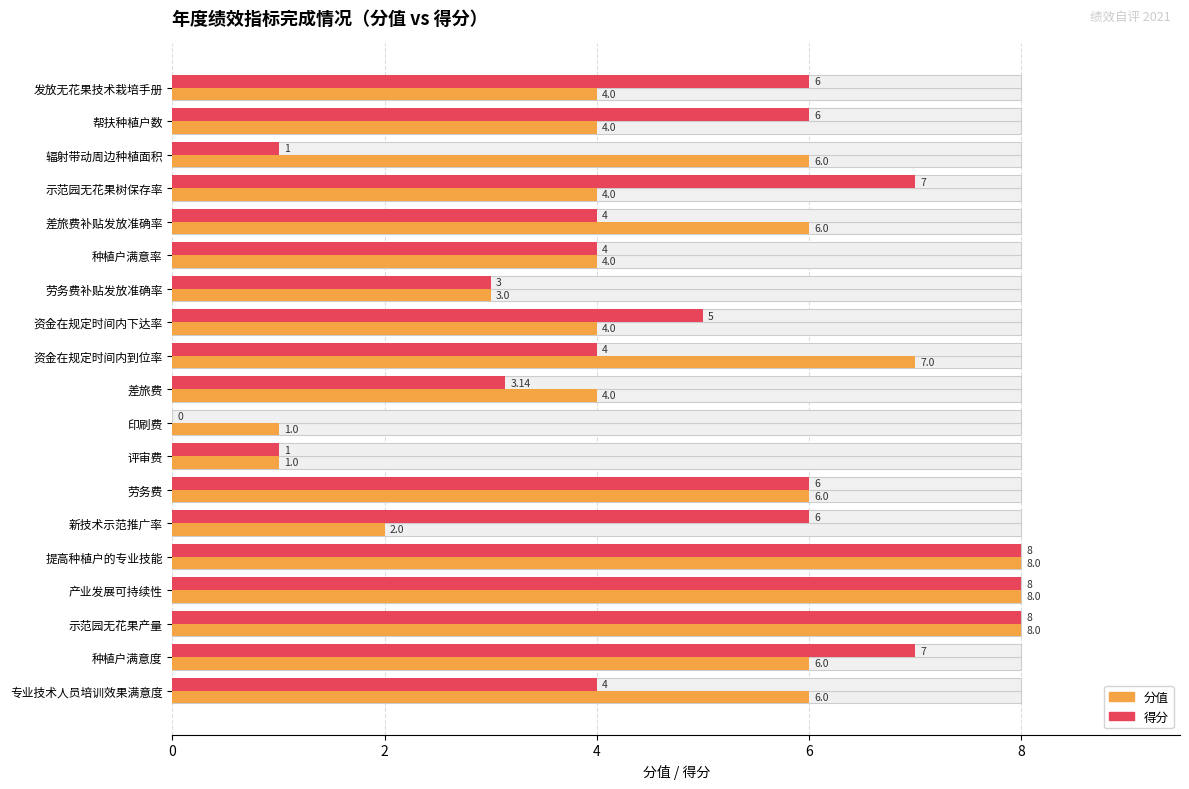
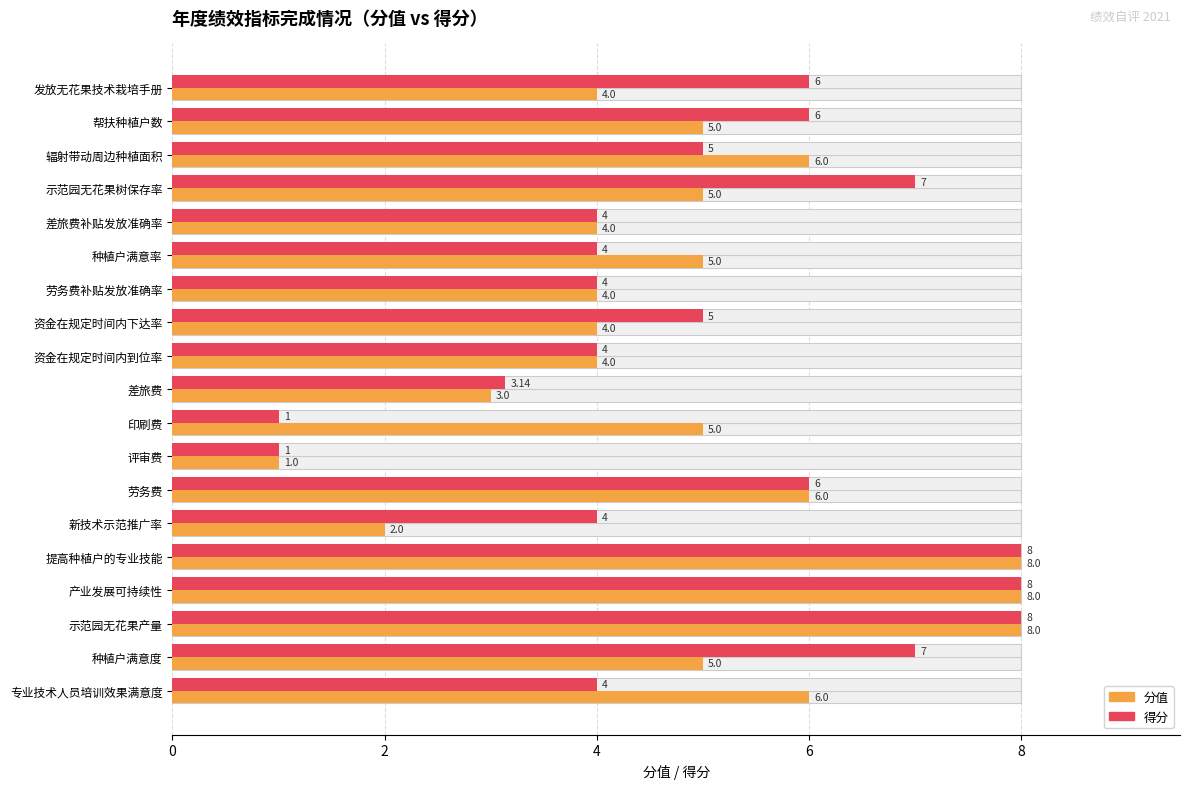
  {
    "分值": {
-     "帮扶种植户数": 4.0,
-     "示范园无花果树保存率": 4.0,
-     "差旅费补贴发放准确率": 6.0,
-     "种植户满意率": 4.0,
-     "劳务费补贴发放准确率": 3.0,
-     "资金在规定时间内到位率": 7.0,
-     "差旅费": 4.0,
-     "印刷费": 1.0,
+     "帮扶种植户数": 5.0,
+     "示范园无花果树保存率": 5.0,
+     "差旅费补贴发放准确率": 4.0,
+     "种植户满意率": 5.0,
+     "劳务费补贴发放准确率": 4.0,
+     "资金在规定时间内到位率": 4.0,
+     "差旅费": 3.0,
+     "印刷费": 5.0,
      "提高种植户的专业技能": 8.0,
      "产业发展可持续性": 8.0,
      "示范园无花果产量": 8.0,
-     "种植户满意度": 6.0
+     "种植户满意度": 5.0
    },
    "得分": {
-     "辐射带动周边种植面积": 1,
-     "劳务费补贴发放准确率": 3,
-     "印刷费": 0,
-     "新技术示范推广率": 6,
+     "辐射带动周边种植面积": 5,
+     "劳务费补贴发放准确率": 4,
+     "印刷费": 1,
+     "新技术示范推广率": 4,
      "提高种植户的专业技能": 8,
      "产业发展可持续性": 8,
      "示范园无花果产量": 8
    }
  }
